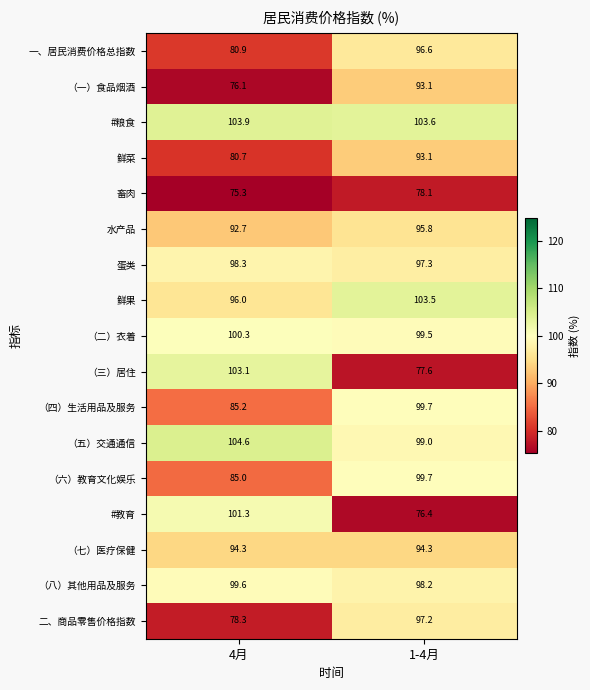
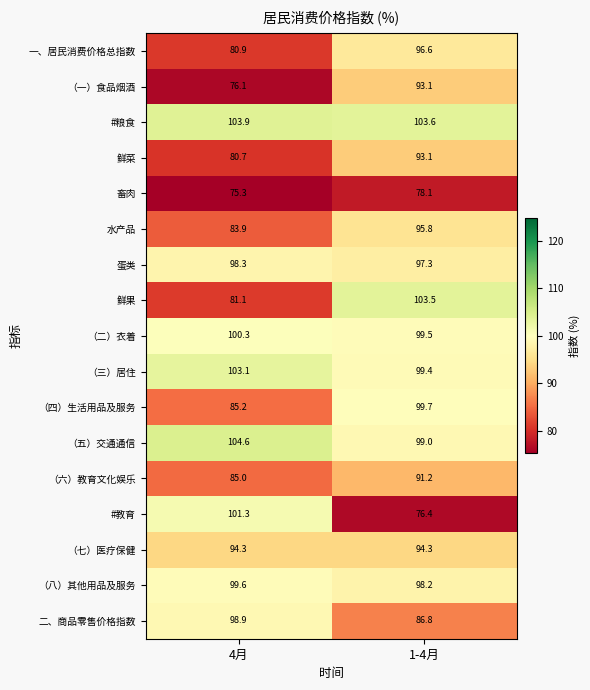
  {
    "一、居民消费价格总指数": {
      "4月": 80.9,
      "1-4月": 96.6
    },
    "（一）食品烟酒": {
      "4月": 76.1,
      "1-4月": 93.1
    },
    "#粮食": {
      "4月": 103.9,
      "1-4月": 103.6
    },
    "鲜菜": {
      "4月": 80.7,
      "1-4月": 93.1
    },
    "畜肉": {
      "4月": 75.3,
      "1-4月": 78.1
    },
    "水产品": {
-     "4月": 92.7,
+     "4月": 83.9,
      "1-4月": 95.8
    },
    "蛋类": {
      "4月": 98.3,
      "1-4月": 97.3
    },
    "鲜果": {
-     "4月": 96.0,
+     "4月": 81.1,
      "1-4月": 103.5
    },
    "（二）衣着": {
      "4月": 100.3,
      "1-4月": 99.5
    },
    "（三）居住": {
      "4月": 103.1,
-     "1-4月": 77.6
+     "1-4月": 99.4
    },
    "（四）生活用品及服务": {
      "4月": 85.2,
      "1-4月": 99.7
    },
    "（五）交通通信": {
      "4月": 104.6,
      "1-4月": 99.0
    },
    "（六）教育文化娱乐": {
      "4月": 85.0,
-     "1-4月": 99.7
+     "1-4月": 91.2
    },
    "#教育": {
      "4月": 101.3,
      "1-4月": 76.4
    },
    "（七）医疗保健": {
      "4月": 94.3,
      "1-4月": 94.3
    },
    "（八）其他用品及服务": {
      "4月": 99.6,
      "1-4月": 98.2
    },
    "二、商品零售价格指数": {
-     "4月": 78.3,
-     "1-4月": 97.2
+     "4月": 98.9,
+     "1-4月": 86.8
    }
  }
